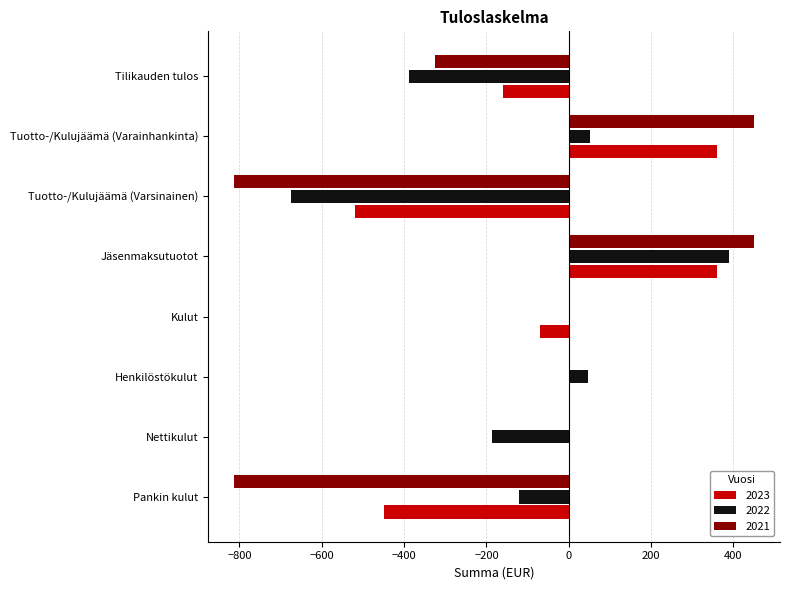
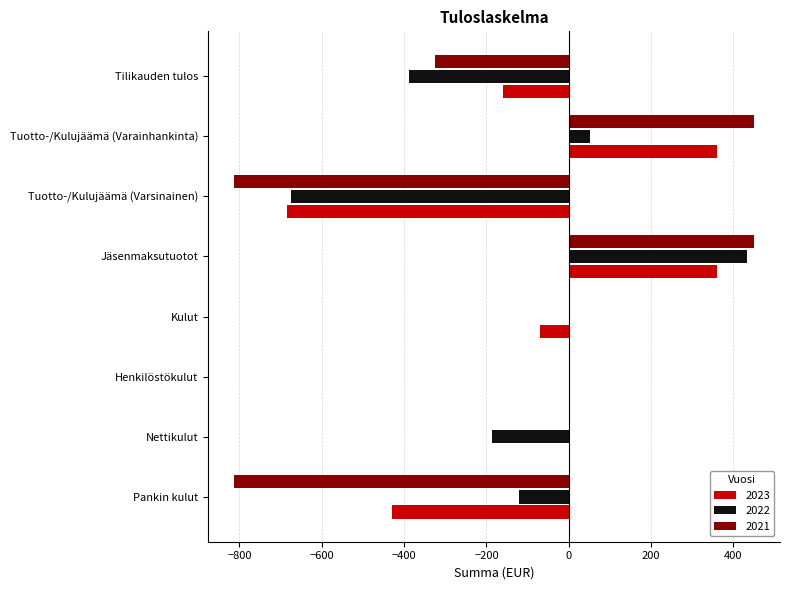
  {
    "2023": {
      "Tilikauden tulos": -160,
      "Tuotto-/Kulujäämä (Varainhankinta)": 360,
-     "Tuotto-/Kulujäämä (Varsinainen)": -520,
+     "Tuotto-/Kulujäämä (Varsinainen)": -690,
      "Jäsenmaksutuotot": 360,
      "Kulut": -70,
      "Henkilöstökulut": 0,
      "Nettikulut": 0,
-     "Pankin kulut": -450
+     "Pankin kulut": -430
    },
    "2022": {
      "Tilikauden tulos": -390,
      "Tuotto-/Kulujäämä (Varainhankinta)": 50,
      "Tuotto-/Kulujäämä (Varsinainen)": -670,
-     "Jäsenmaksutuotot": 390,
+     "Jäsenmaksutuotot": 430,
      "Kulut": 0,
-     "Henkilöstökulut": 50,
+     "Henkilöstökulut": 0,
      "Nettikulut": -190,
      "Pankin kulut": -120
    },
    "2021": {
      "Tilikauden tulos": -320,
      "Tuotto-/Kulujäämä (Varainhankinta)": 450,
      "Tuotto-/Kulujäämä (Varsinainen)": -810,
      "Jäsenmaksutuotot": 450,
      "Kulut": 0,
      "Henkilöstökulut": 0,
      "Nettikulut": 0,
      "Pankin kulut": -810
    }
  }
